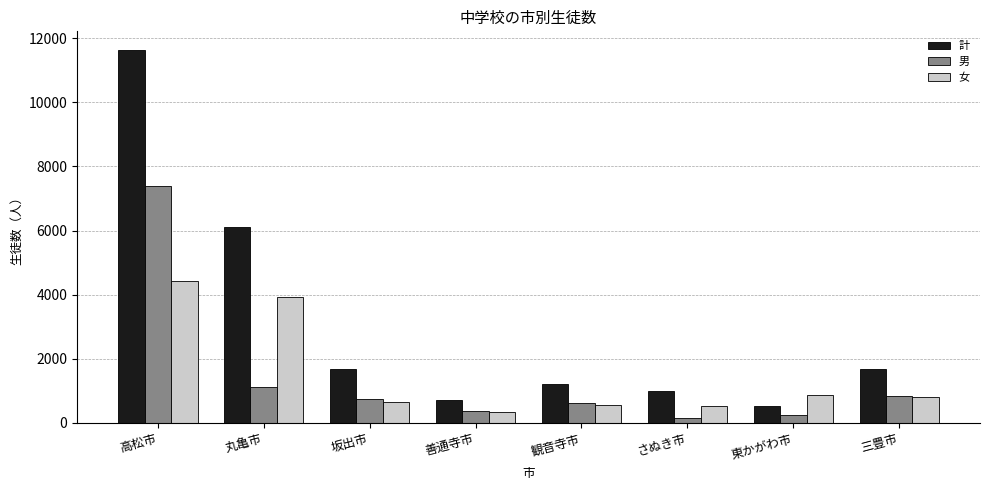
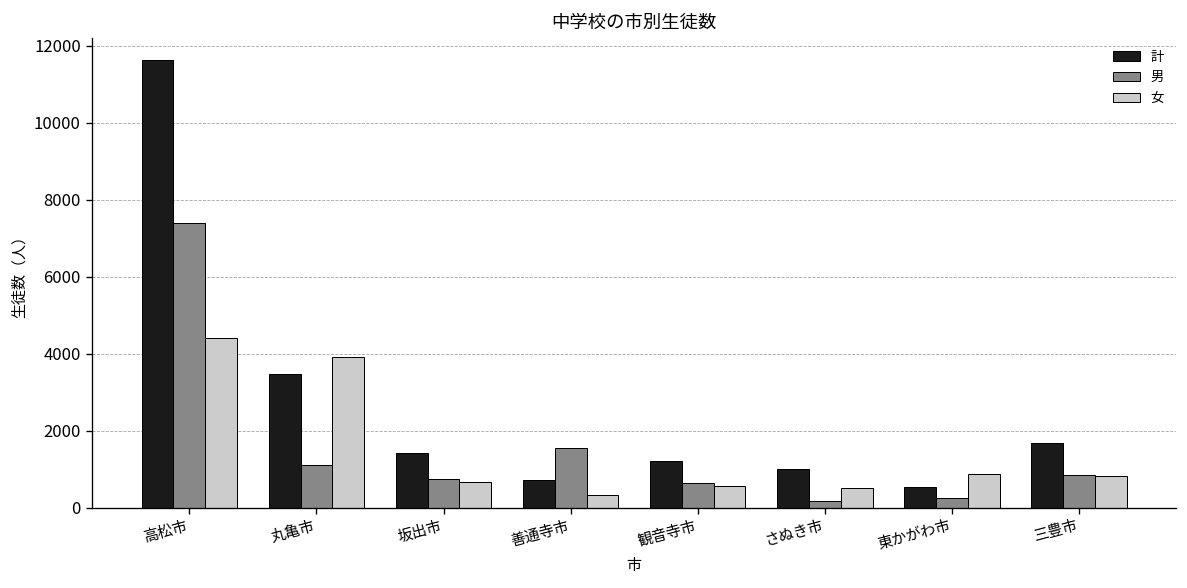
  {
    "計": {
      "高松市": 11600,
-     "丸亀市": 6100,
-     "坂出市": 1700,
+     "丸亀市": 3500,
+     "坂出市": 1400,
      "善通寺市": 700,
      "観音寺市": 1200,
      "さぬき市": 1000,
      "東かがわ市": 500,
      "三豊市": 1700
    },
    "男": {
      "高松市": 7400,
      "丸亀市": 1100,
      "坂出市": 800,
-     "善通寺市": 400,
+     "善通寺市": 1500,
      "観音寺市": 600,
      "さぬき市": 200,
      "東かがわ市": 300,
      "三豊市": 900
    },
    "女": {
      "高松市": 4400,
      "丸亀市": 3900,
      "坂出市": 700,
      "善通寺市": 300,
      "観音寺市": 600,
      "さぬき市": 500,
      "東かがわ市": 900,
      "三豊市": 800
    }
  }
